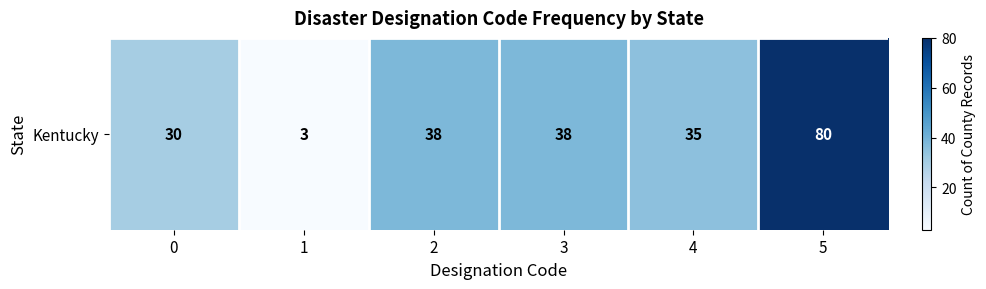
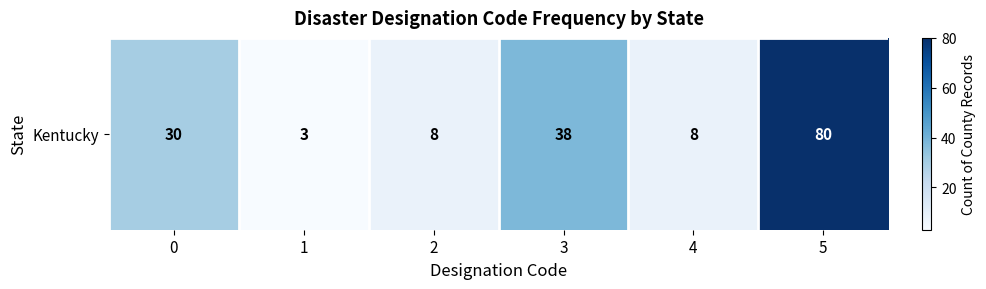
  {
    "Kentucky": {
      "0": 30,
      "1": 3,
-     "2": 38,
+     "2": 8,
      "3": 38,
-     "4": 35,
+     "4": 8,
      "5": 80
    }
  }
